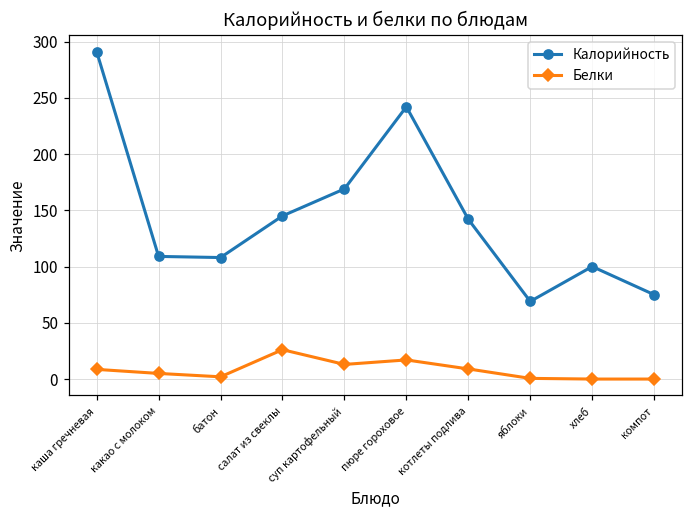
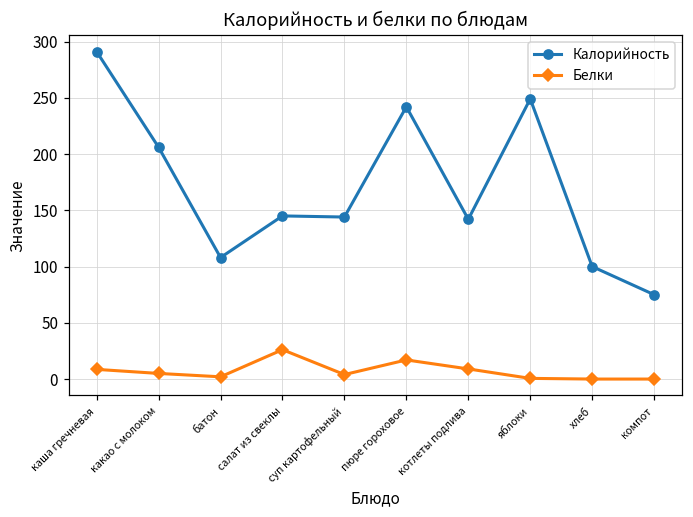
  {
    "Калорийность": {
      "каша гречневая": 291,
-     "какао с молоком": 109,
+     "какао с молоком": 206,
      "батон": 108,
      "салат из свеклы": 145,
-     "суп картофельный": 169,
+     "суп картофельный": 144,
      "пюре гороховое": 242,
      "котлеты подлива": 142,
-     "яблоки": 69,
+     "яблоки": 249,
      "хлеб": 100,
      "компот": 75
    },
    "Белки": {
      "каша гречневая": 9,
      "какао с молоком": 5,
      "батон": 2,
      "салат из свеклы": 26,
-     "суп картофельный": 13,
+     "суп картофельный": 4,
      "пюре гороховое": 17,
      "котлеты подлива": 9,
      "яблоки": 1,
      "хлеб": 0,
      "компот": 0
    }
  }
